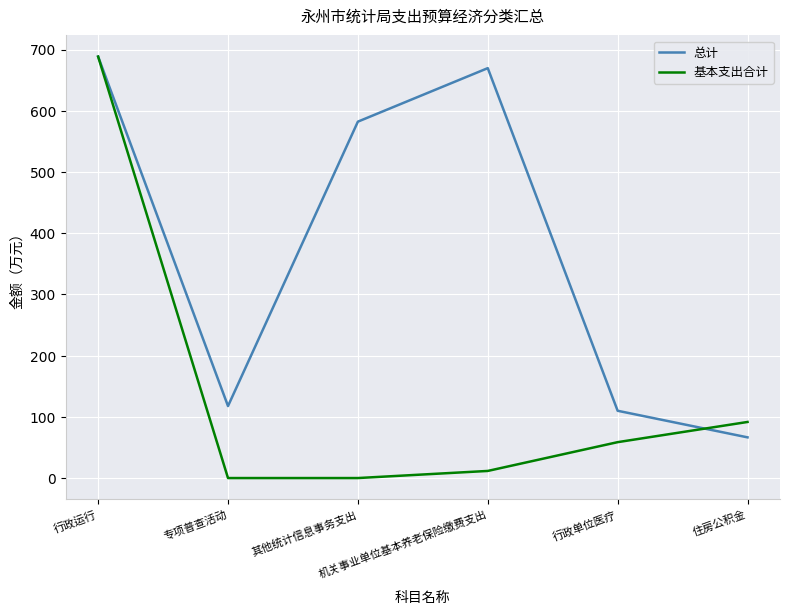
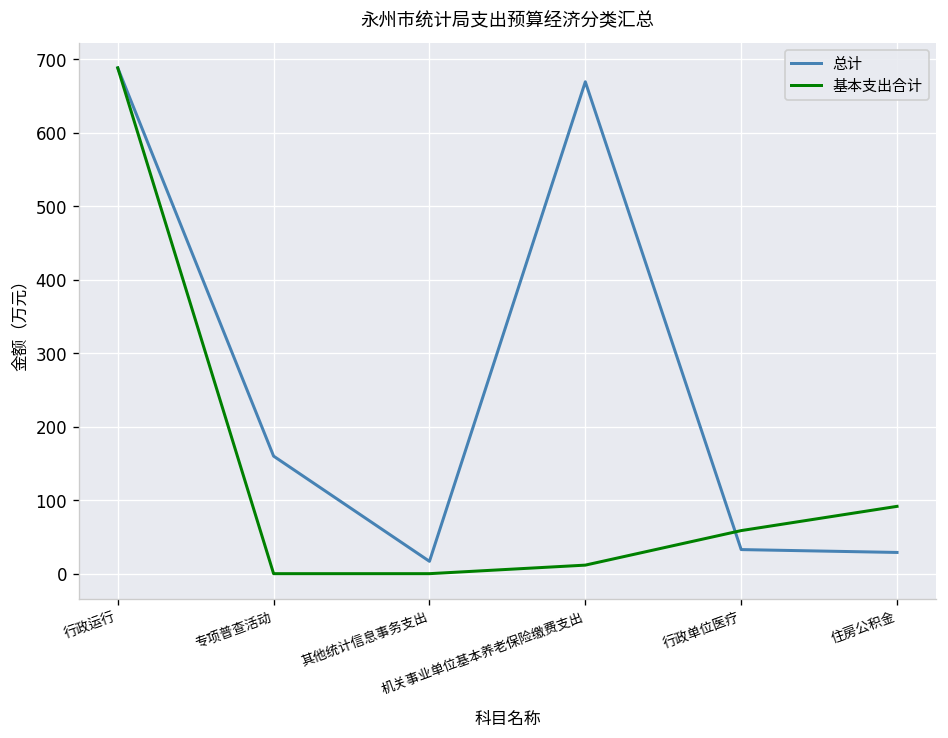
  {
    "总计": {
-     "专项普查活动": 120,
-     "其他统计信息事务支出": 580,
+     "专项普查活动": 160,
+     "其他统计信息事务支出": 20,
      "机关事业单位基本养老保险缴费支出": 670,
-     "行政单位医疗": 110,
-     "住房公积金": 70
+     "行政单位医疗": 30,
+     "住房公积金": 30
    },
    "基本支出合计": {
      "专项普查活动": 0,
      "其他统计信息事务支出": 0,
      "机关事业单位基本养老保险缴费支出": 10,
      "行政单位医疗": 60,
      "住房公积金": 90
    }
  }
